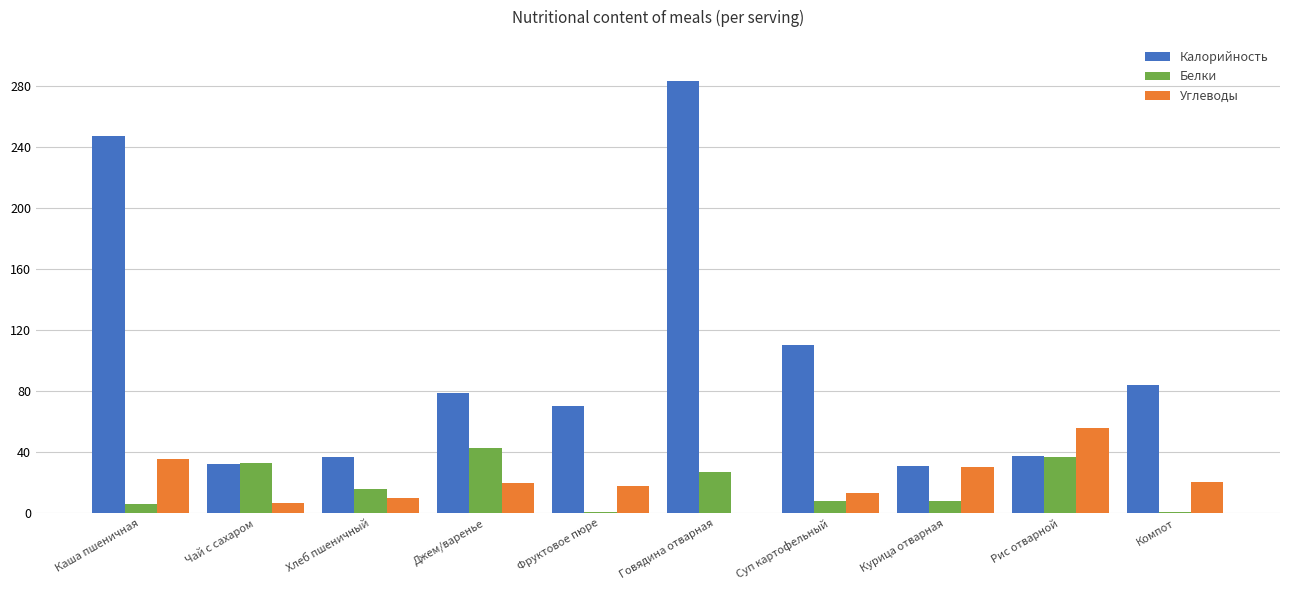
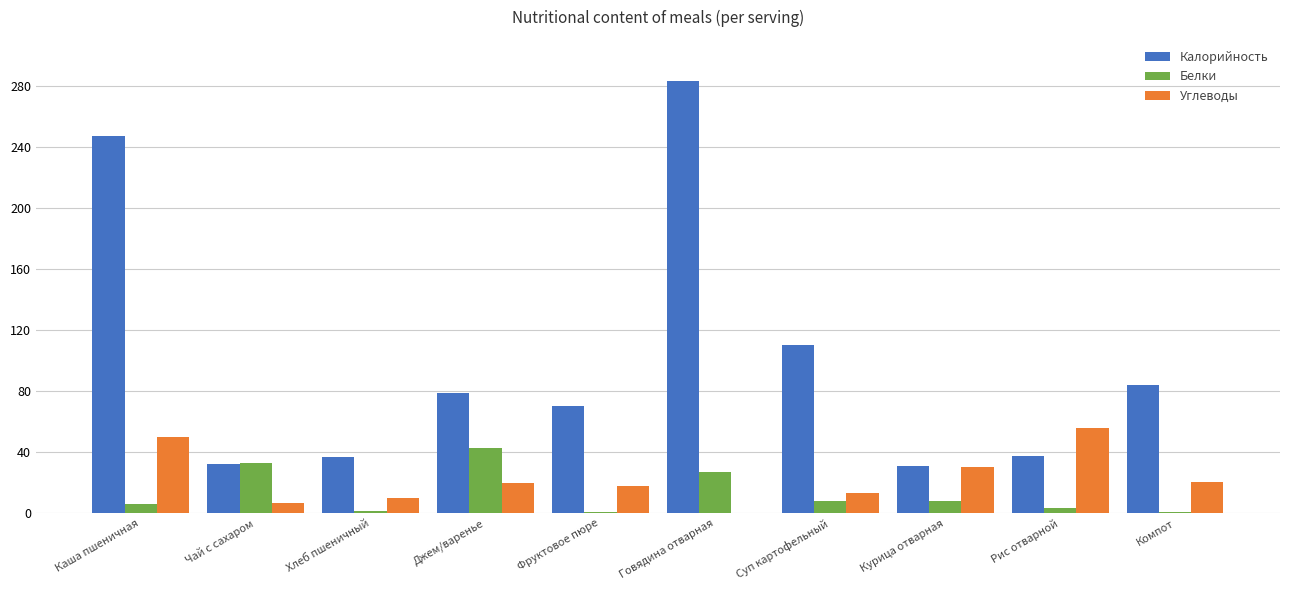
  {
    "Калорийность": {
      "Каша пшеничная": 247,
      "Чай с сахаром": 32,
      "Хлеб пшеничный": 37,
      "Джем/варенье": 79,
      "Фруктовое пюре": 70,
      "Говядина отварная": 283,
      "Суп картофельный": 110,
      "Курица отварная": 31,
      "Рис отварной": 37,
      "Компот": 84
    },
    "Белки": {
      "Каша пшеничная": 6,
      "Чай с сахаром": 33,
-     "Хлеб пшеничный": 16,
+     "Хлеб пшеничный": 2,
      "Джем/варенье": 43,
      "Говядина отварная": 27,
      "Суп картофельный": 8,
      "Курица отварная": 8,
-     "Рис отварной": 37
+     "Рис отварной": 4
    },
    "Углеводы": {
-     "Каша пшеничная": 35,
+     "Каша пшеничная": 50,
      "Чай с сахаром": 6,
      "Хлеб пшеничный": 10,
      "Джем/варенье": 20,
      "Фруктовое пюре": 18,
      "Говядина отварная": 0,
      "Суп картофельный": 13,
      "Курица отварная": 30,
      "Рис отварной": 56,
      "Компот": 20
    }
  }
